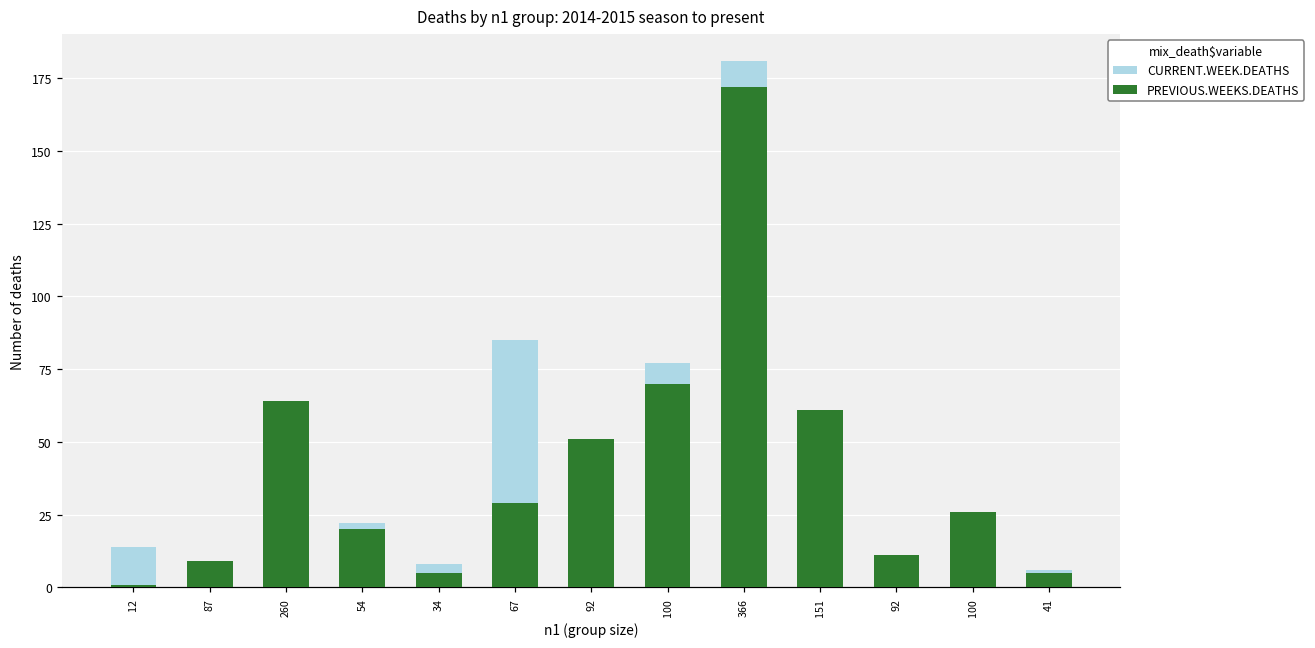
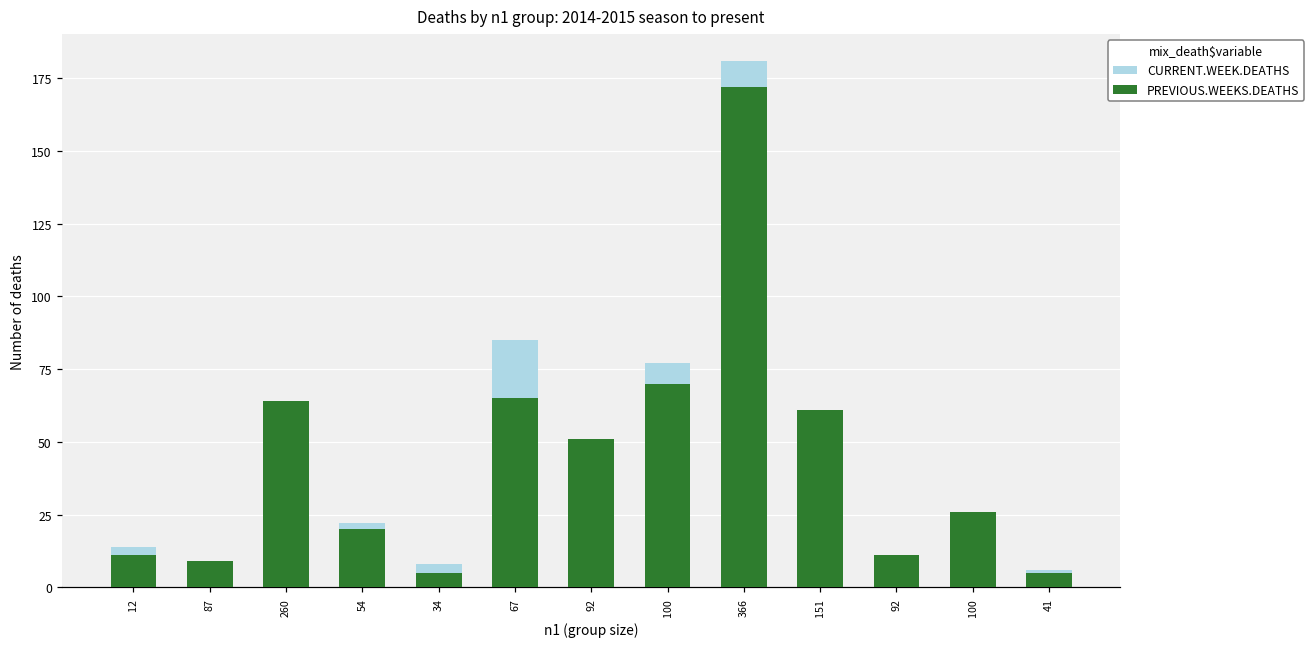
  {
    "CURRENT.WEEK.DEATHS": {
      "12": 14,
      "54": 22,
      "34": 8,
      "67": 85,
      "366": 181,
      "41": 6
    },
    "PREVIOUS.WEEKS.DEATHS": {
-     "12": 1,
+     "12": 11,
      "87": 9,
      "260": 64,
-     "67": 29,
+     "67": 65,
      "151": 61
    }
  }
